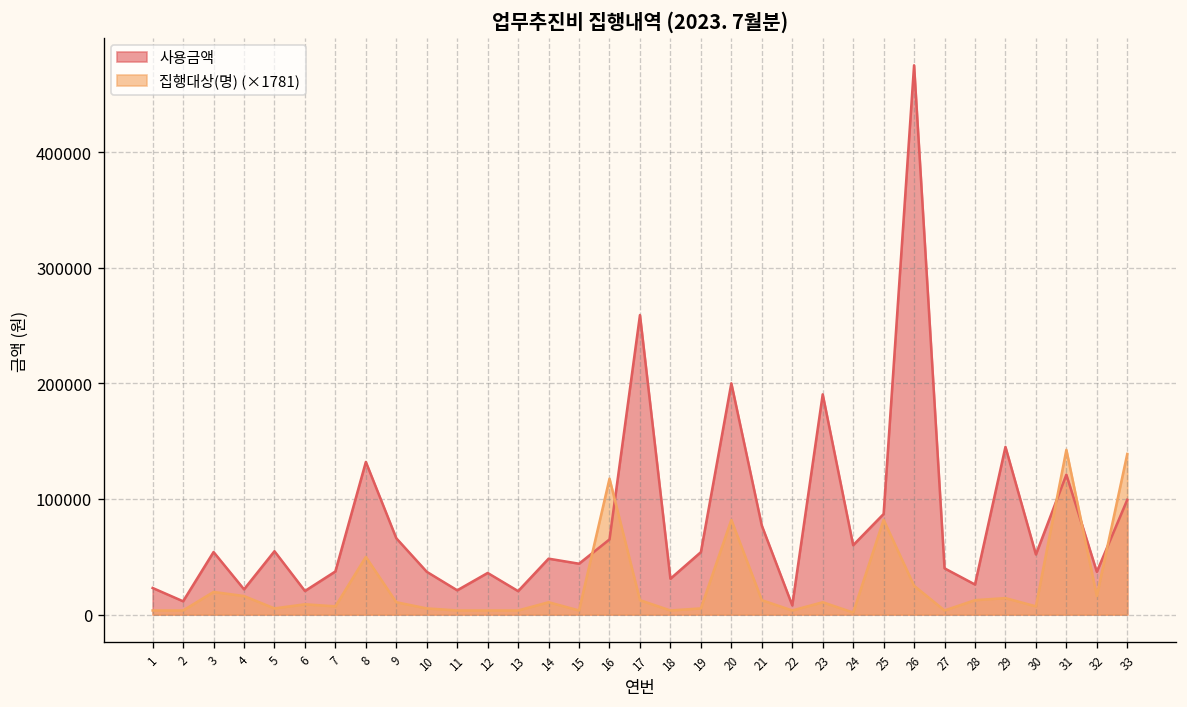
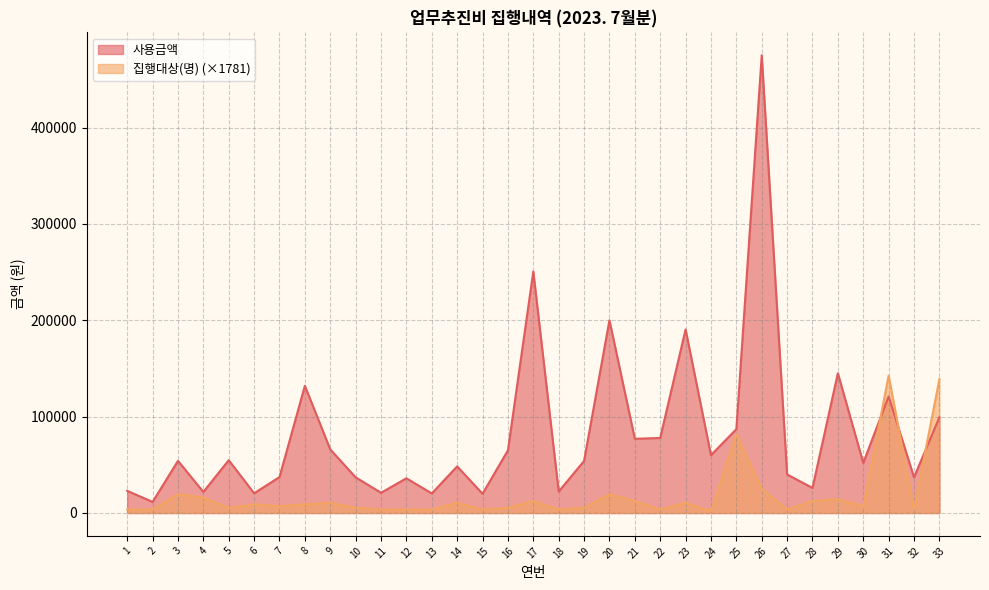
  {
    "사용금액": {
      "1": 20000,
      "2": 10000,
      "3": 50000,
      "4": 20000,
      "5": 50000,
      "6": 20000,
      "7": 40000,
      "8": 130000,
      "9": 70000,
      "10": 40000,
      "11": 20000,
      "12": 40000,
      "13": 20000,
      "14": 50000,
-     "15": 40000,
+     "15": 20000,
      "16": 70000,
-     "17": 260000,
-     "18": 30000,
+     "17": 250000,
+     "18": 20000,
      "19": 50000,
      "20": 200000,
      "21": 80000,
-     "22": 10000,
+     "22": 80000,
      "23": 190000,
      "24": 60000,
      "25": 90000,
      "26": 480000,
      "27": 40000,
      "28": 30000,
      "29": 150000,
      "30": 50000,
      "31": 120000,
      "32": 40000,
      "33": 100000
    },
    "집행대상(명) (×1781)": {
      "1": 0,
      "2": 0,
      "3": 20000,
      "4": 20000,
      "5": 10000,
      "6": 10000,
      "7": 10000,
-     "8": 50000,
+     "8": 10000,
      "9": 10000,
      "10": 10000,
      "11": 0,
      "12": 0,
      "13": 0,
      "14": 10000,
      "15": 0,
-     "16": 120000,
+     "16": 10000,
      "17": 10000,
      "18": 0,
      "19": 10000,
-     "20": 80000,
+     "20": 20000,
      "21": 10000,
      "22": 0,
      "23": 10000,
      "24": 0,
      "25": 80000,
      "26": 20000,
      "27": 0,
      "28": 10000,
      "29": 10000,
      "30": 10000,
      "31": 140000,
-     "32": 20000,
+     "32": 0,
      "33": 140000
    }
  }
